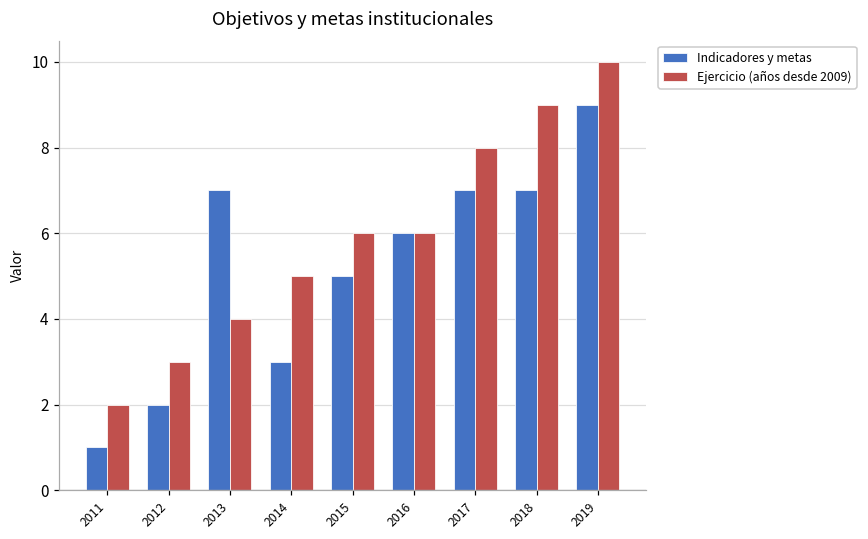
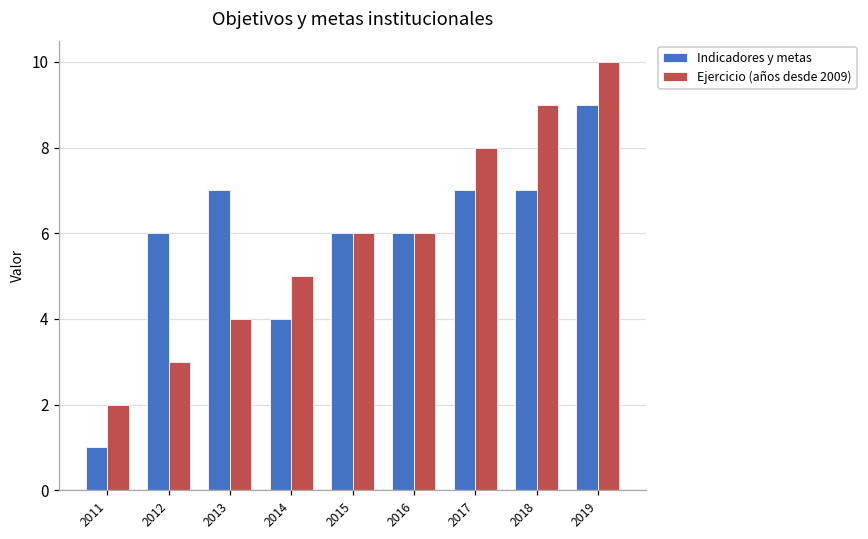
  {
    "Indicadores y metas": {
      "2011": 1,
-     "2012": 2,
+     "2012": 6,
      "2013": 7,
-     "2014": 3,
-     "2015": 5,
+     "2014": 4,
+     "2015": 6,
      "2016": 6,
      "2017": 7,
      "2018": 7,
      "2019": 9
    },
    "Ejercicio (años desde 2009)": {
      "2011": 2,
      "2012": 3,
      "2013": 4,
      "2014": 5,
      "2015": 6,
      "2016": 6,
      "2017": 8,
      "2018": 9,
      "2019": 10
    }
  }
